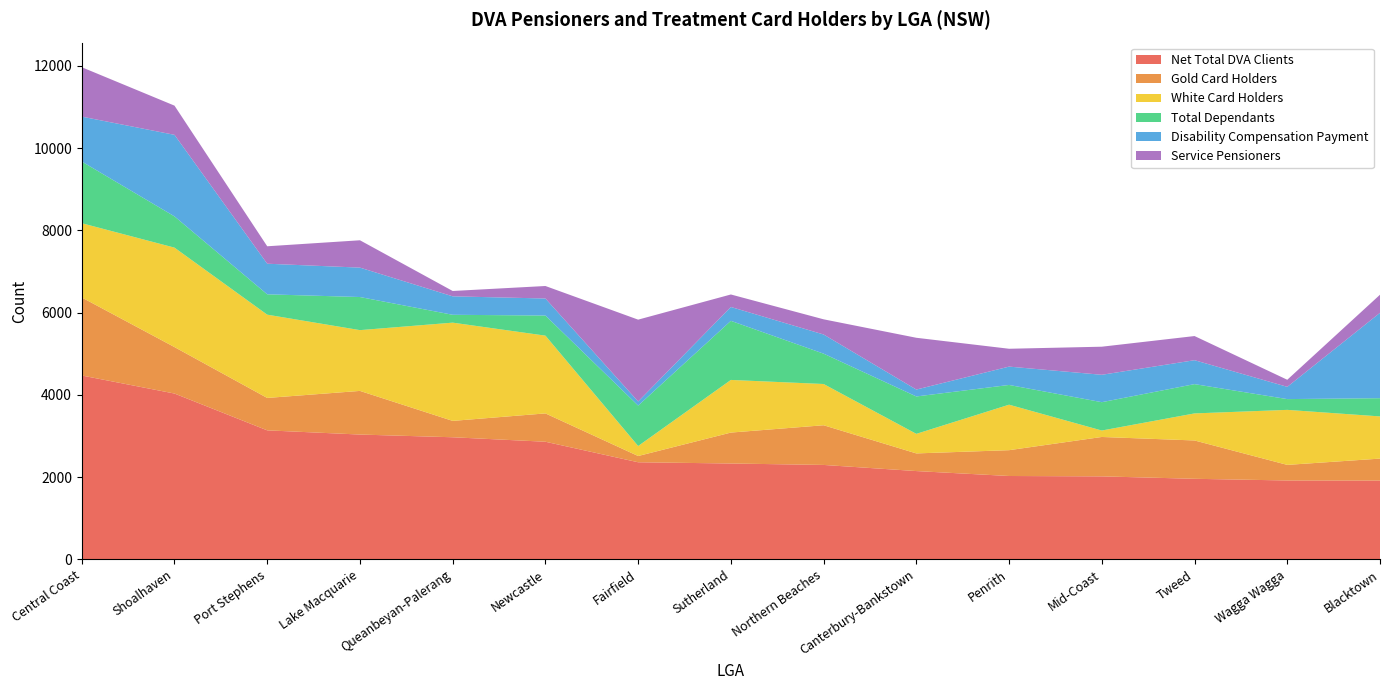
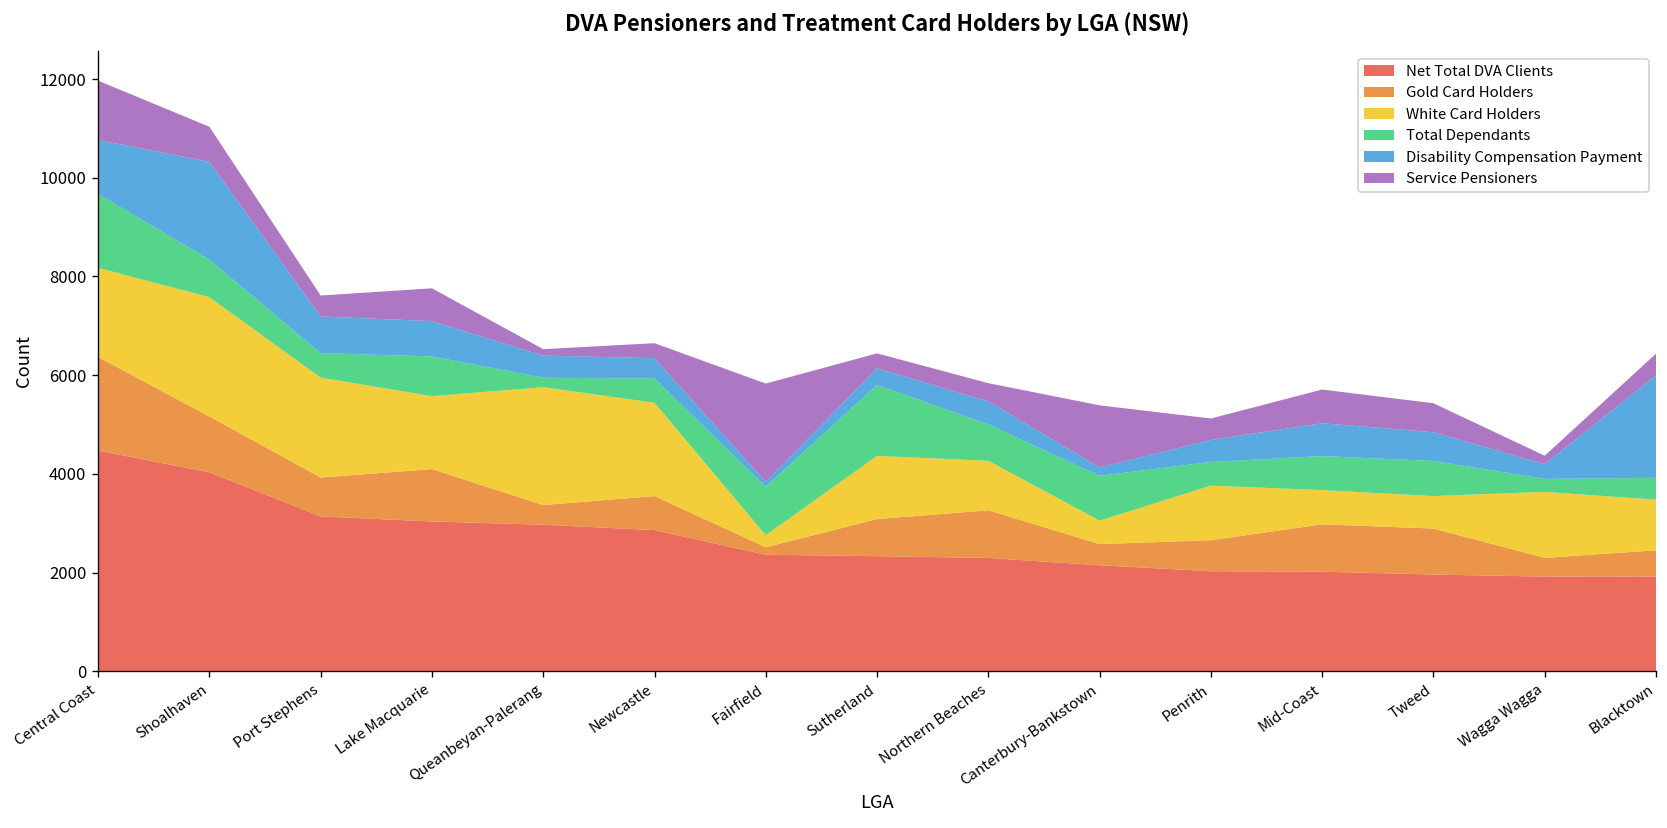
  {
    "White Card Holders": {
      "Central Coast": 1800,
      "Shoalhaven": 2400,
      "Port Stephens": 2000,
      "Lake Macquarie": 1500,
      "Queanbeyan-Palerang": 2400,
      "Newcastle": 1900,
      "Fairfield": 200,
      "Sutherland": 1300,
      "Northern Beaches": 1000,
      "Canterbury-Bankstown": 500,
      "Penrith": 1100,
-     "Mid-Coast": 200,
+     "Mid-Coast": 700,
      "Tweed": 700,
      "Wagga Wagga": 1300,
      "Blacktown": 1000
    },
    "Total Dependants": {
      "Central Coast": 1500,
      "Shoalhaven": 800,
      "Port Stephens": 500,
      "Lake Macquarie": 800,
      "Queanbeyan-Palerang": 200,
      "Newcastle": 500,
      "Fairfield": 1000,
      "Sutherland": 1400,
      "Northern Beaches": 700,
      "Canterbury-Bankstown": 900,
      "Penrith": 500,
      "Mid-Coast": 700,
      "Tweed": 700,
      "Wagga Wagga": 300,
      "Blacktown": 400
    },
    "Disability Compensation Payment": {
      "Central Coast": 1100,
      "Shoalhaven": 2000,
      "Port Stephens": 700,
      "Lake Macquarie": 700,
      "Queanbeyan-Palerang": 400,
      "Newcastle": 400,
      "Fairfield": 100,
      "Sutherland": 300,
      "Northern Beaches": 500,
      "Canterbury-Bankstown": 200,
      "Penrith": 400,
      "Mid-Coast": 700,
      "Tweed": 600,
      "Wagga Wagga": 300,
      "Blacktown": 2100
    },
    "Service Pensioners": {
      "Central Coast": 1200,
      "Shoalhaven": 700,
      "Port Stephens": 400,
      "Lake Macquarie": 700,
      "Queanbeyan-Palerang": 100,
      "Newcastle": 300,
      "Fairfield": 2000,
      "Sutherland": 300,
      "Northern Beaches": 400,
      "Canterbury-Bankstown": 1300,
      "Penrith": 400,
      "Mid-Coast": 700,
      "Tweed": 600,
      "Wagga Wagga": 200,
      "Blacktown": 400
    }
  }
